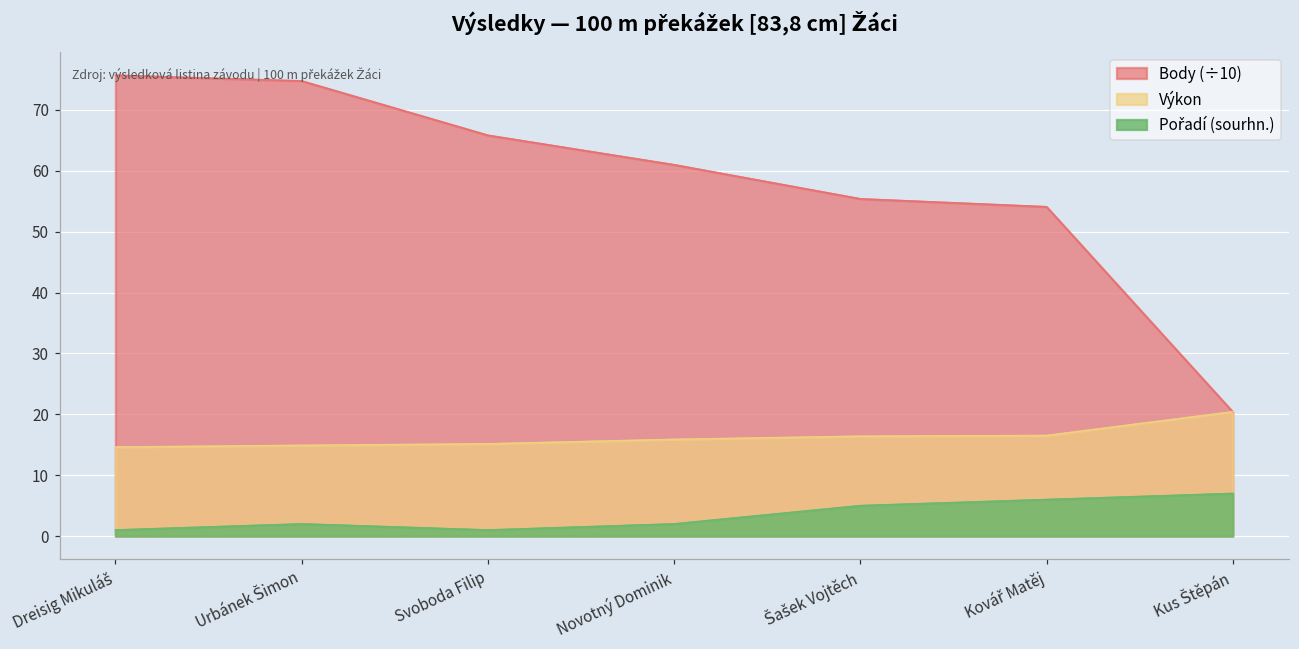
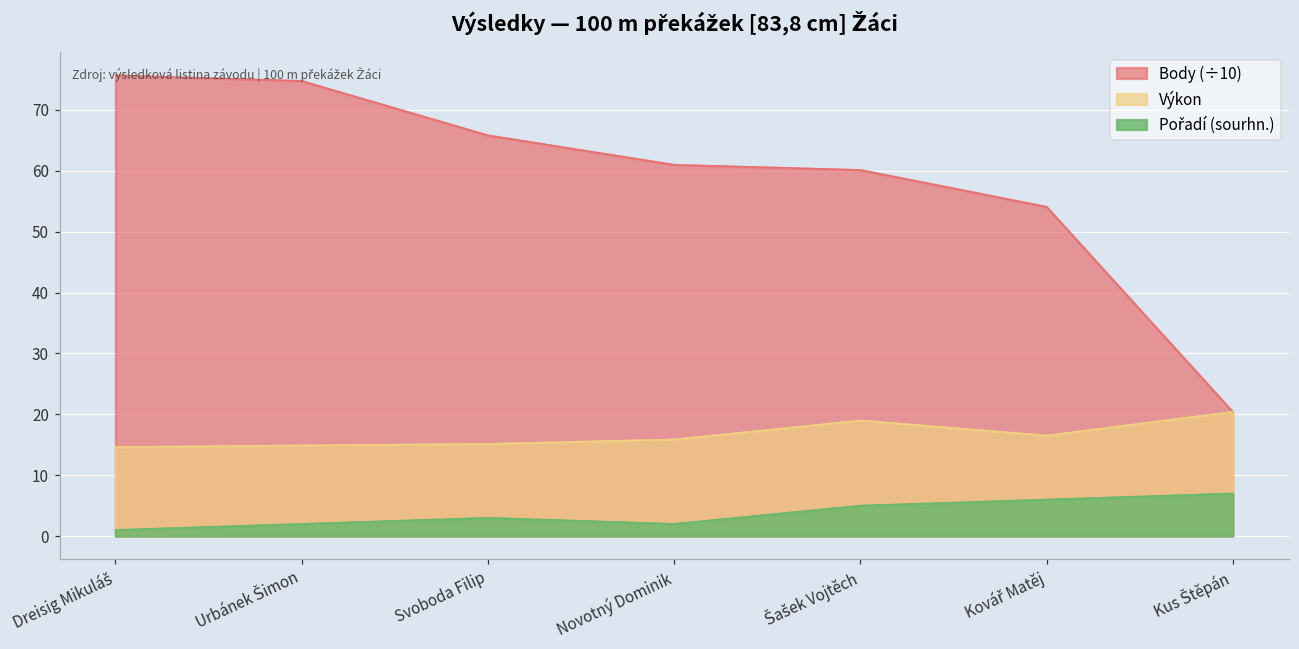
  {
    "Body (÷10)": {
      "Svoboda Filip": 66,
      "Novotný Dominik": 61,
-     "Šašek Vojtěch": 55,
+     "Šašek Vojtěch": 60,
      "Kovář Matěj": 54
    },
    "Výkon": {
      "Dreisig Mikuláš": 15,
      "Urbánek Šimon": 15,
      "Svoboda Filip": 15,
      "Novotný Dominik": 16,
-     "Šašek Vojtěch": 16,
+     "Šašek Vojtěch": 19,
      "Kovář Matěj": 17
    },
    "Pořadí (sourhn.)": {
      "Dreisig Mikuláš": 1,
      "Urbánek Šimon": 2,
-     "Svoboda Filip": 1,
+     "Svoboda Filip": 3,
      "Novotný Dominik": 2,
      "Šašek Vojtěch": 5,
      "Kovář Matěj": 6,
      "Kus Štěpán": 7
    }
  }
